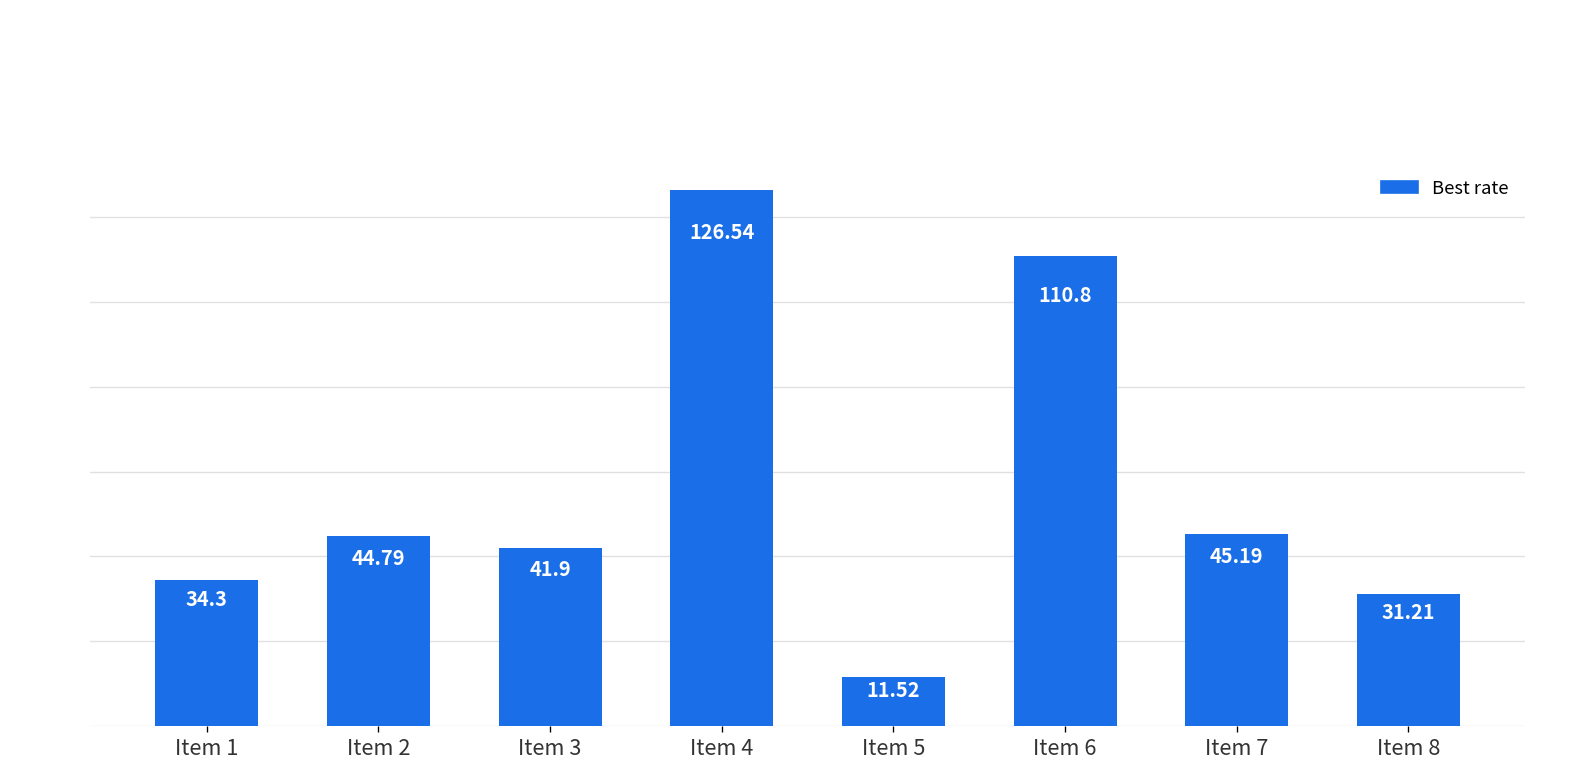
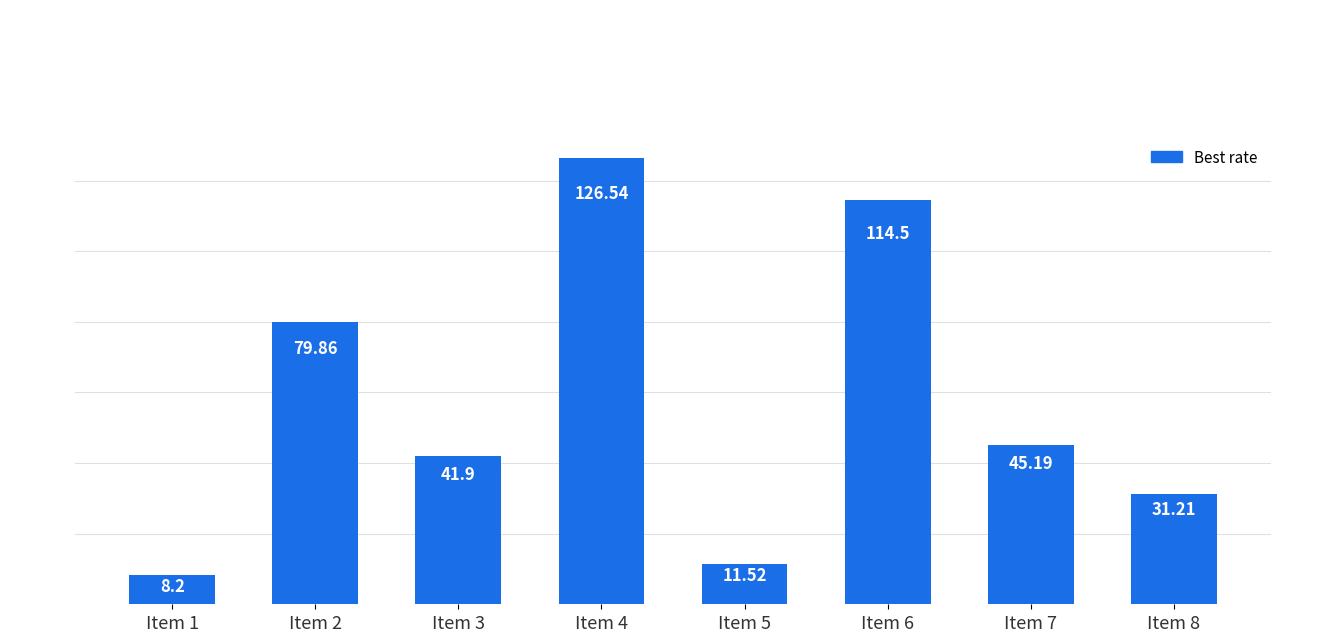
  {
-   "Item 1": 34.3,
-   "Item 2": 44.79,
+   "Item 1": 8.2,
+   "Item 2": 79.86,
    "Item 3": 41.9,
    "Item 4": 126.54,
    "Item 5": 11.52,
-   "Item 6": 110.8,
+   "Item 6": 114.5,
    "Item 7": 45.19,
    "Item 8": 31.21
  }
